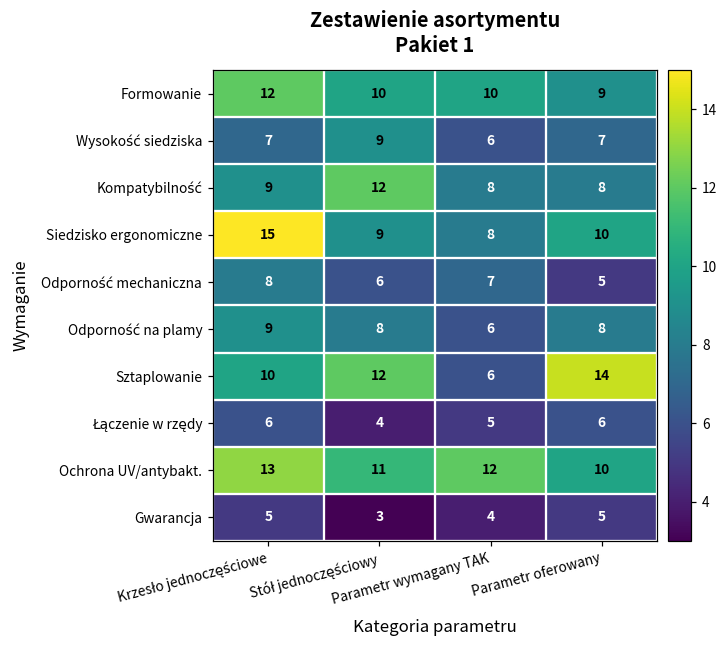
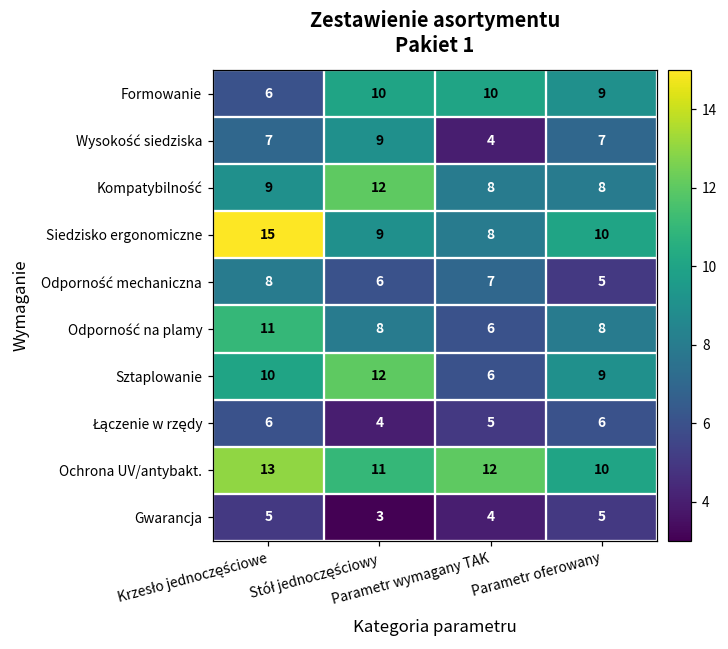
  {
    "Formowanie": {
-     "Krzesło jednoczęściowe": 12,
+     "Krzesło jednoczęściowe": 6,
      "Stół jednoczęściowy": 10,
      "Parametr wymagany TAK": 10,
      "Parametr oferowany": 9
    },
    "Wysokość siedziska": {
      "Krzesło jednoczęściowe": 7,
      "Stół jednoczęściowy": 9,
-     "Parametr wymagany TAK": 6,
+     "Parametr wymagany TAK": 4,
      "Parametr oferowany": 7
    },
    "Kompatybilność": {
      "Krzesło jednoczęściowe": 9,
      "Stół jednoczęściowy": 12,
      "Parametr wymagany TAK": 8,
      "Parametr oferowany": 8
    },
    "Siedzisko ergonomiczne": {
      "Krzesło jednoczęściowe": 15,
      "Stół jednoczęściowy": 9,
      "Parametr wymagany TAK": 8,
      "Parametr oferowany": 10
    },
    "Odporność mechaniczna": {
      "Krzesło jednoczęściowe": 8,
      "Stół jednoczęściowy": 6,
      "Parametr wymagany TAK": 7,
      "Parametr oferowany": 5
    },
    "Odporność na plamy": {
-     "Krzesło jednoczęściowe": 9,
+     "Krzesło jednoczęściowe": 11,
      "Stół jednoczęściowy": 8,
      "Parametr wymagany TAK": 6,
      "Parametr oferowany": 8
    },
    "Sztaplowanie": {
      "Krzesło jednoczęściowe": 10,
      "Stół jednoczęściowy": 12,
      "Parametr wymagany TAK": 6,
-     "Parametr oferowany": 14
+     "Parametr oferowany": 9
    },
    "Łączenie w rzędy": {
      "Krzesło jednoczęściowe": 6,
      "Stół jednoczęściowy": 4,
      "Parametr wymagany TAK": 5,
      "Parametr oferowany": 6
    },
    "Ochrona UV/antybakt.": {
      "Krzesło jednoczęściowe": 13,
      "Stół jednoczęściowy": 11,
      "Parametr wymagany TAK": 12,
      "Parametr oferowany": 10
    },
    "Gwarancja": {
      "Krzesło jednoczęściowe": 5,
      "Stół jednoczęściowy": 3,
      "Parametr wymagany TAK": 4,
      "Parametr oferowany": 5
    }
  }
